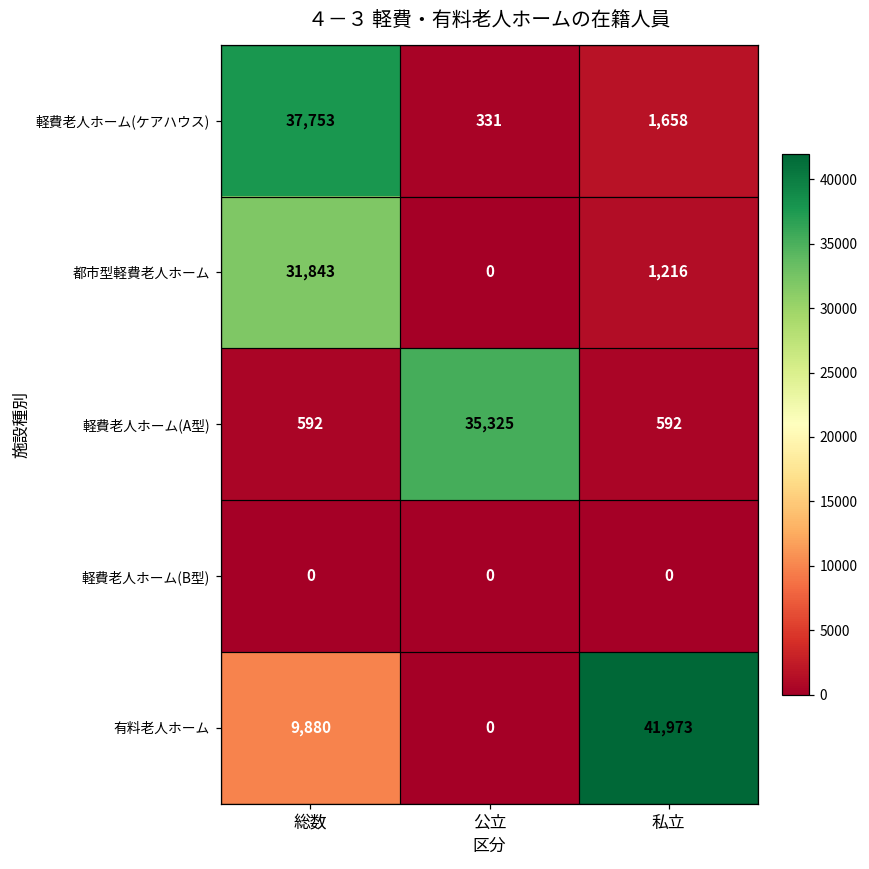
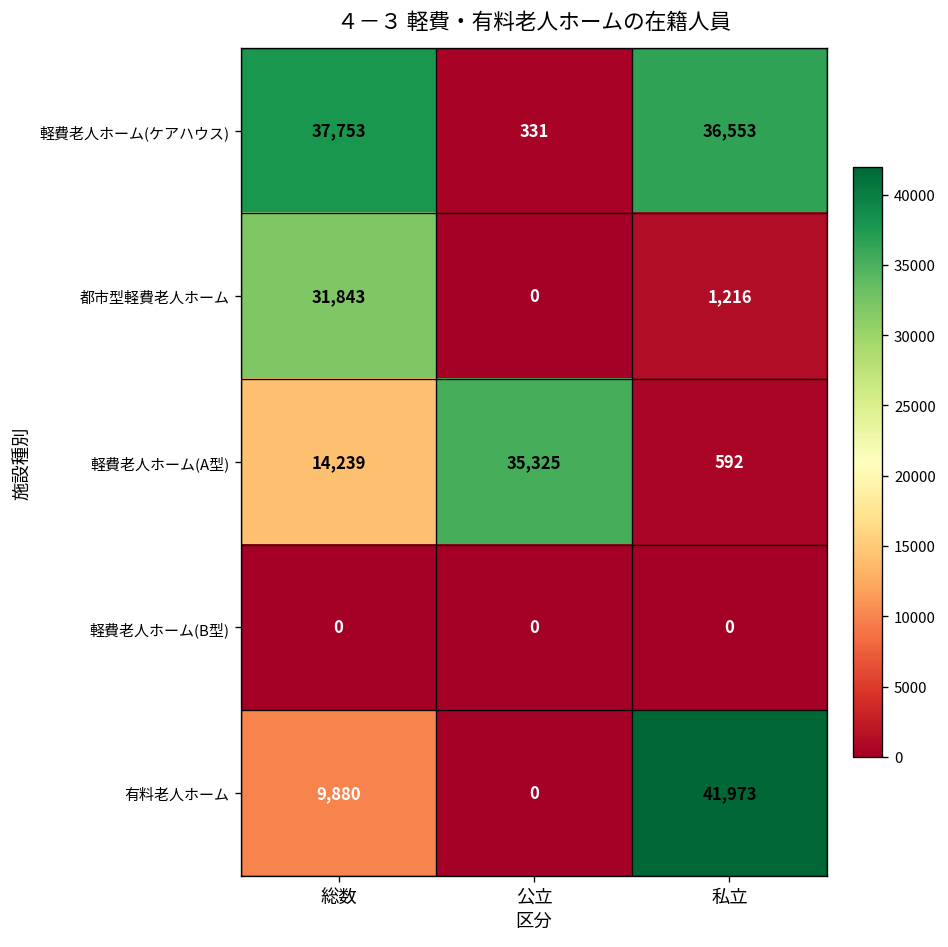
  {
    "軽費老人ホーム(ケアハウス)": {
      "総数": "37,753",
      "公立": "331",
-     "私立": "1,658"
+     "私立": "36,553"
    },
    "都市型軽費老人ホーム": {
      "総数": "31,843",
      "公立": "0",
      "私立": "1,216"
    },
    "軽費老人ホーム(A型)": {
-     "総数": "592",
+     "総数": "14,239",
      "公立": "35,325",
      "私立": "592"
    },
    "軽費老人ホーム(B型)": {
      "総数": "0",
      "公立": "0",
      "私立": "0"
    },
    "有料老人ホーム": {
      "総数": "9,880",
      "公立": "0",
      "私立": "41,973"
    }
  }
